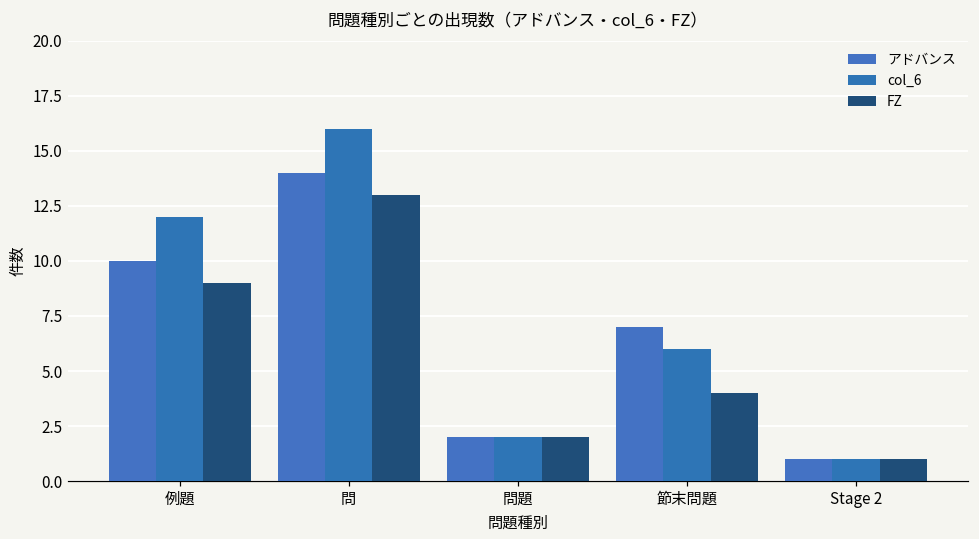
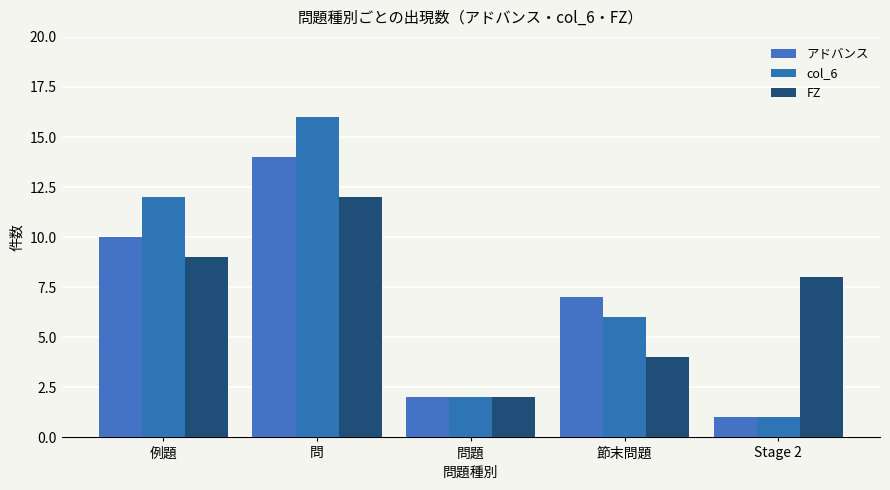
  {
    "FZ": {
      "例題": 9,
-     "問": 13,
+     "問": 12,
      "問題": 2,
      "節末問題": 4,
-     "Stage 2": 1
+     "Stage 2": 8
    }
  }
